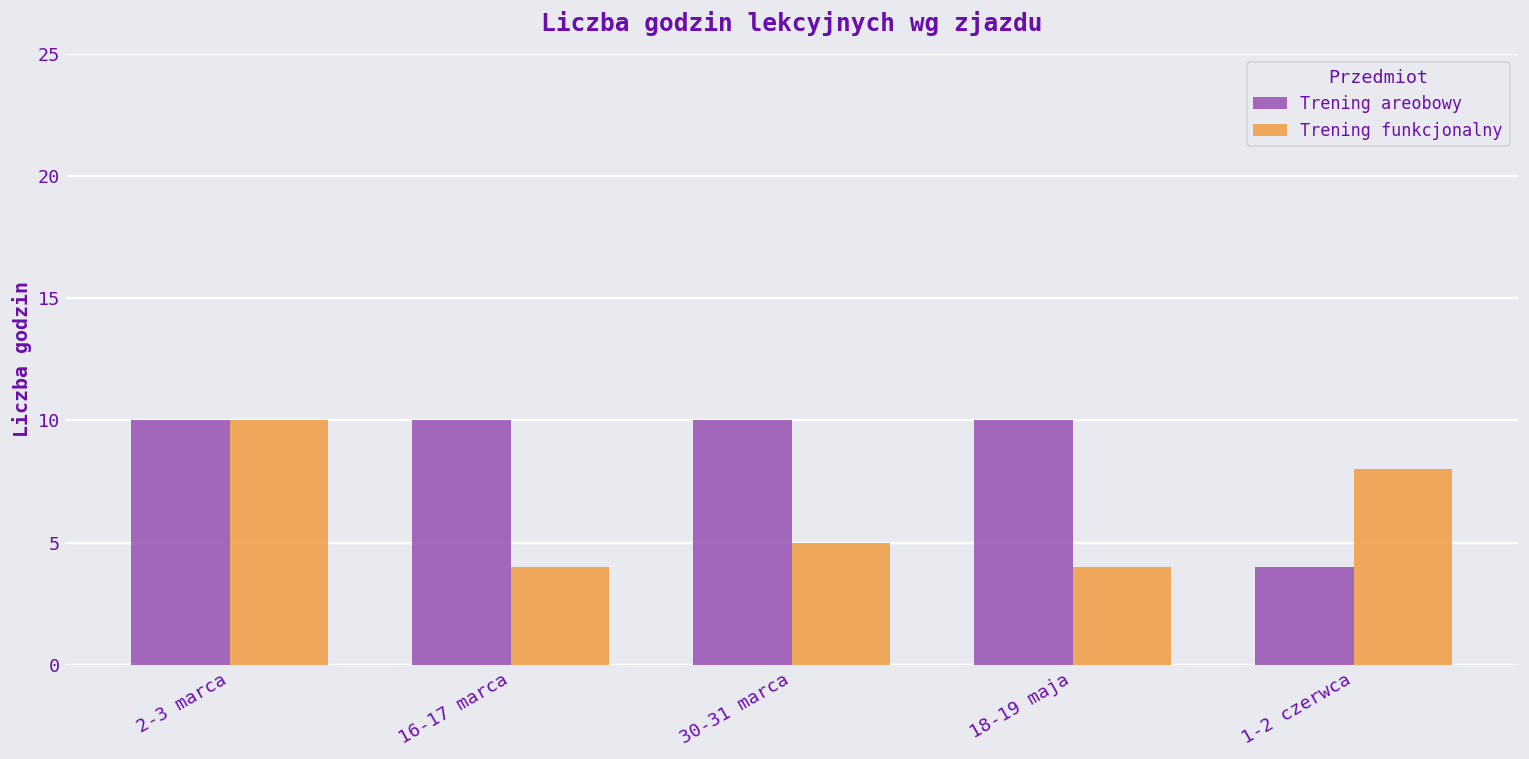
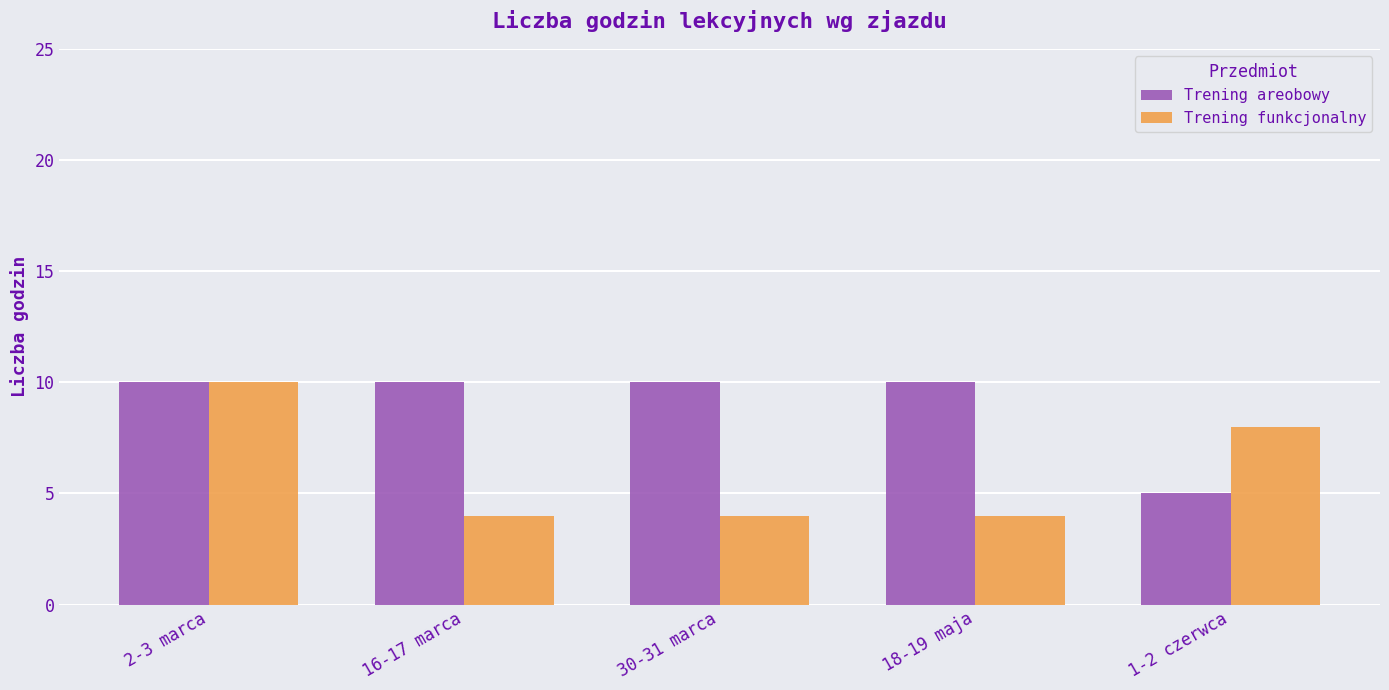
  {
    "Trening areobowy": {
      "2-3 marca": 10,
      "16-17 marca": 10,
      "30-31 marca": 10,
      "18-19 maja": 10,
-     "1-2 czerwca": 4
+     "1-2 czerwca": 5
    },
    "Trening funkcjonalny": {
      "2-3 marca": 10,
      "16-17 marca": 4,
-     "30-31 marca": 5,
+     "30-31 marca": 4,
      "18-19 maja": 4,
      "1-2 czerwca": 8
    }
  }
